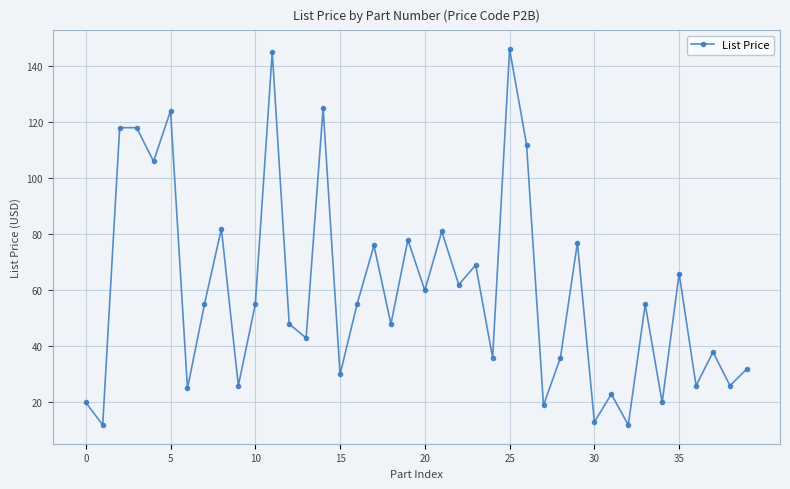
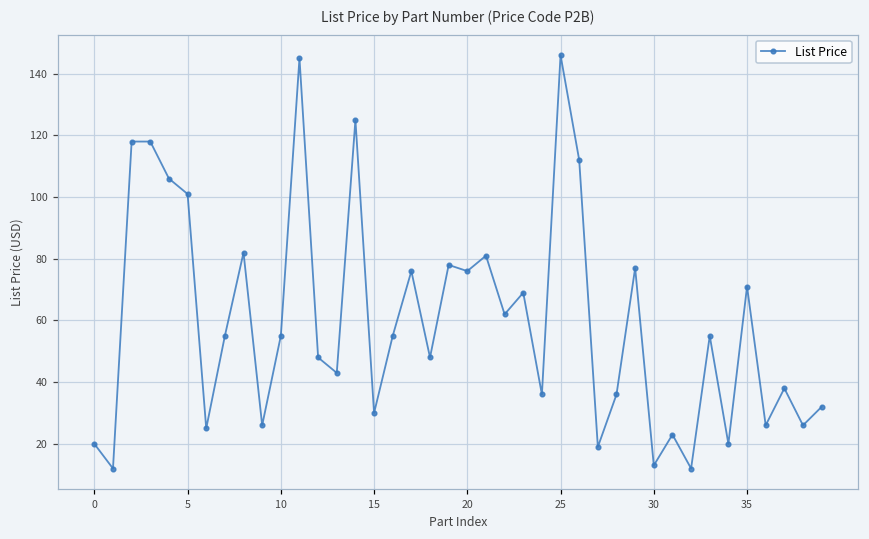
  {
    "0": 20,
-   "5": 124,
+   "5": 101,
    "10": 55,
    "15": 30,
-   "20": 60,
+   "20": 76,
    "25": 146,
    "30": 13,
-   "35": 66
+   "35": 71
  }
